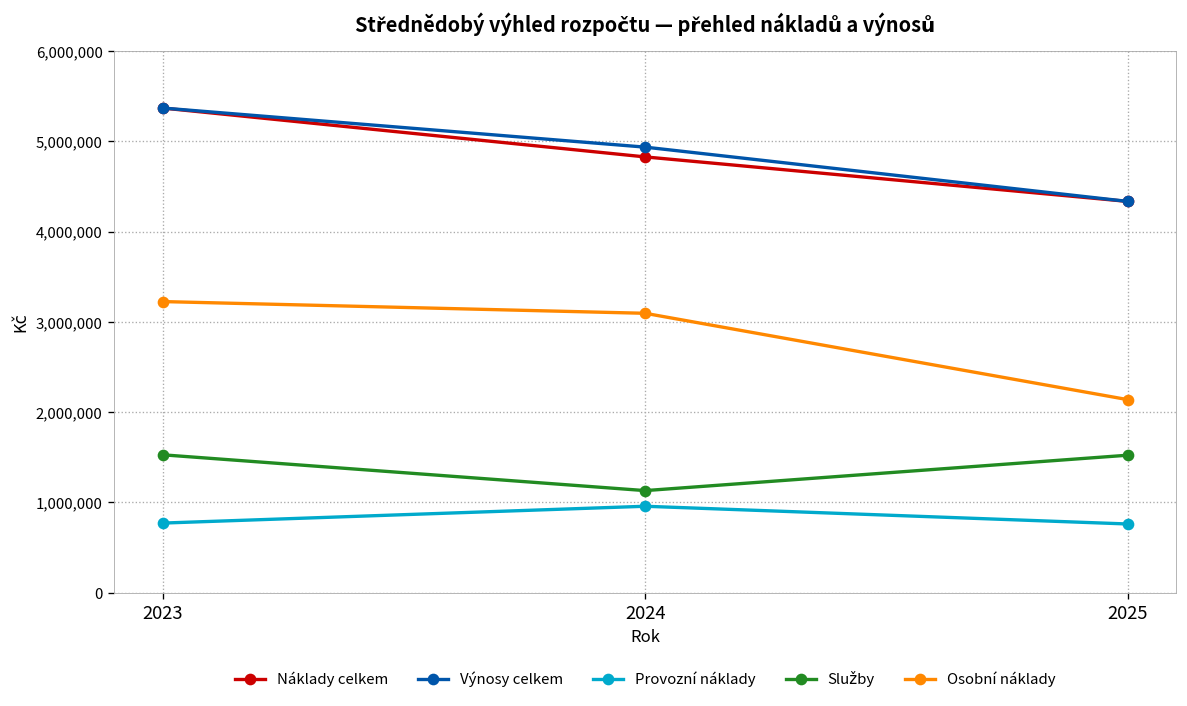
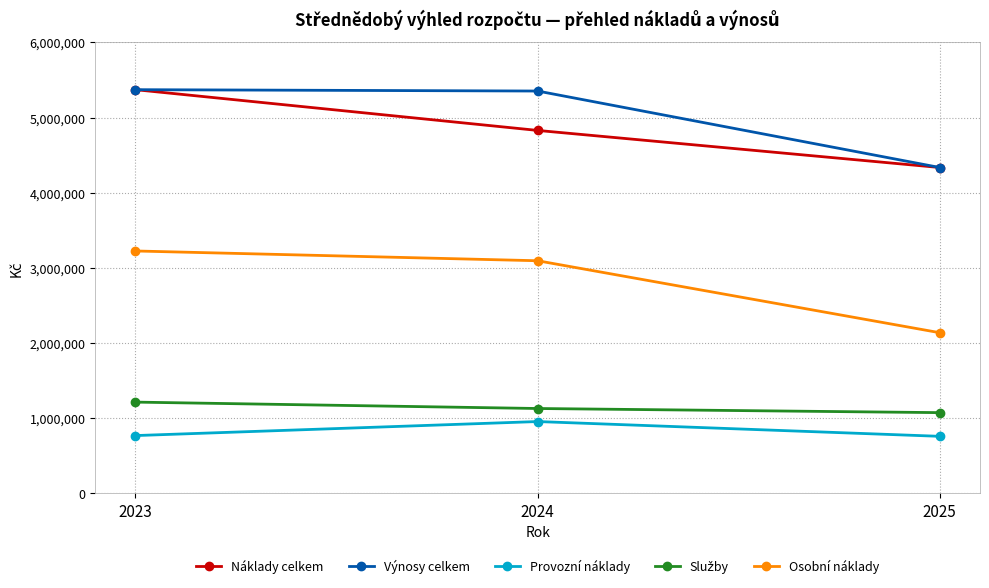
  {
    "Náklady celkem": {
      "2024": "4,800,000"
    },
    "Výnosy celkem": {
-     "2024": "4,900,000"
+     "2024": "5,400,000"
    },
    "Provozní náklady": {
      "2023": "800,000",
      "2024": "1,000,000",
      "2025": "800,000"
    },
    "Služby": {
-     "2023": "1,500,000",
+     "2023": "1,200,000",
      "2024": "1,100,000",
-     "2025": "1,500,000"
+     "2025": "1,100,000"
    },
    "Osobní náklady": {
      "2023": "3,200,000",
      "2024": "3,100,000",
      "2025": "2,100,000"
    }
  }
